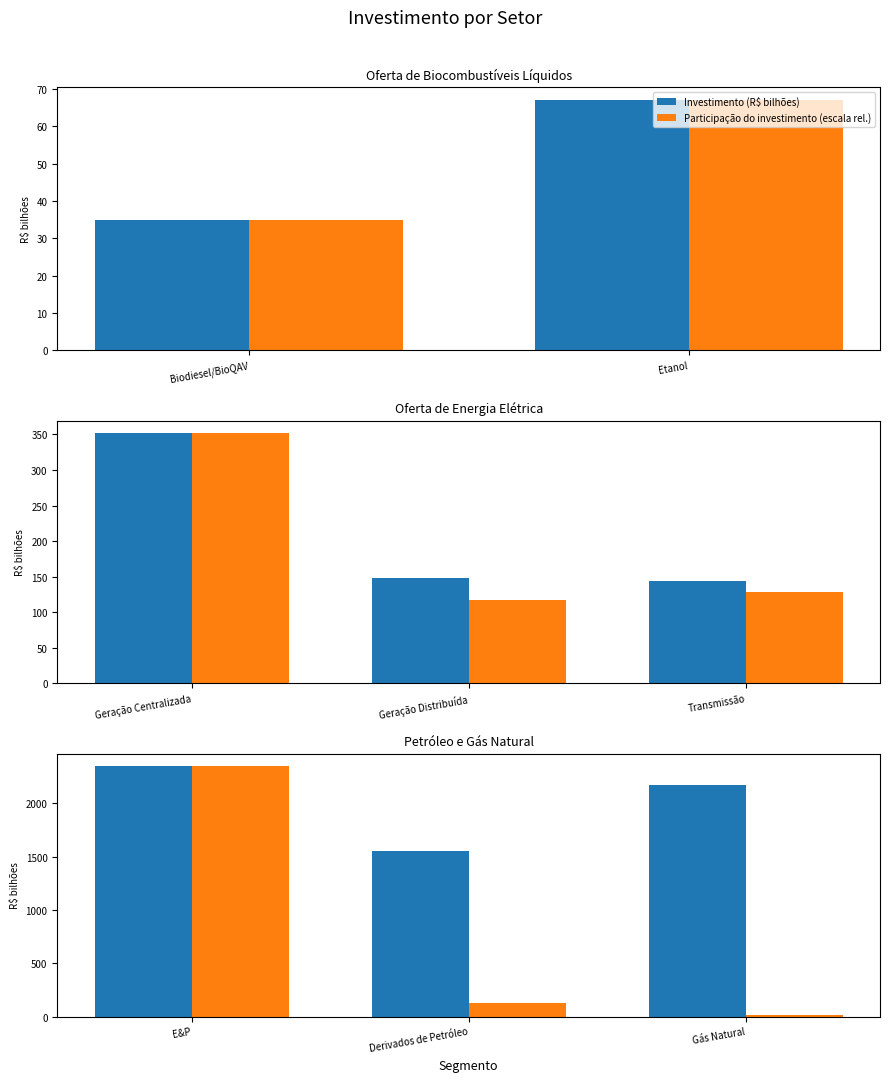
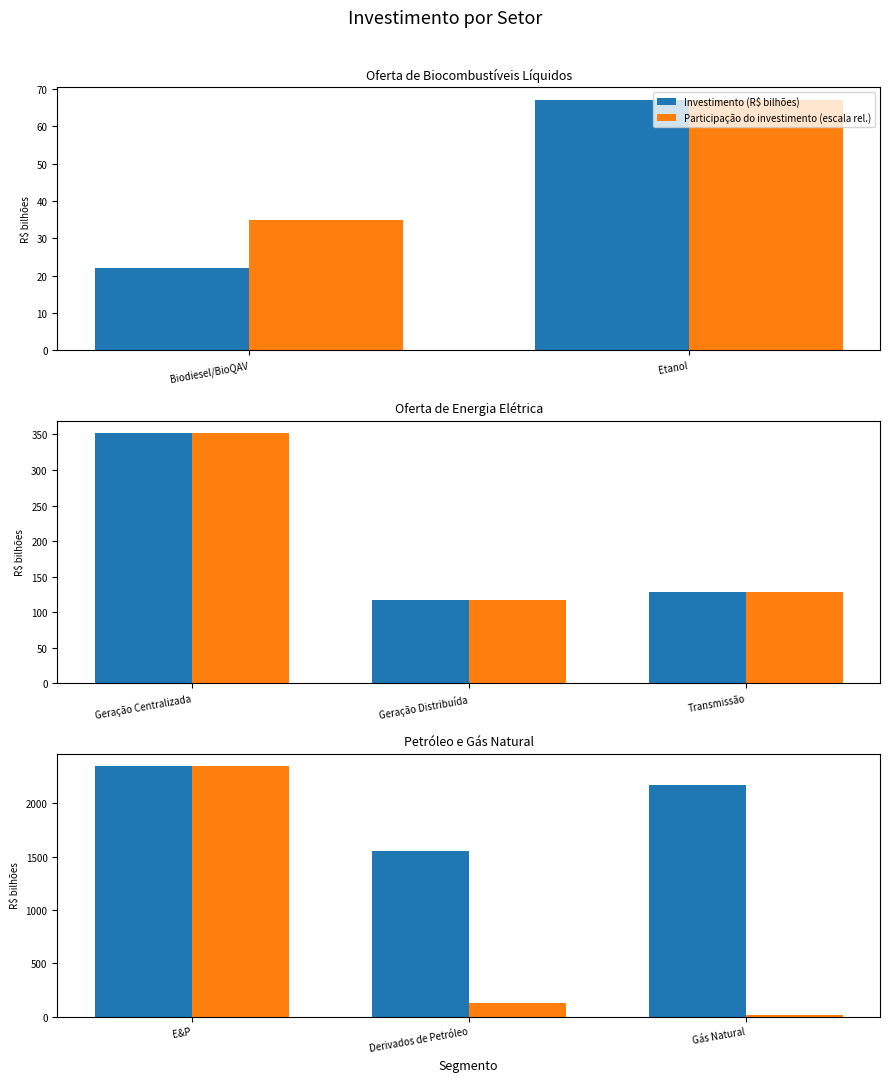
  {
    "Oferta de Biocombustíveis Líquidos": {
      "Investimento (R$ bilhões)": {
-       "Biodiesel/BioQAV": 35,
+       "Biodiesel/BioQAV": 22,
        "Etanol": 67
      },
      "Participação do investimento (escala rel.)": {
        "Biodiesel/BioQAV": 35
      }
    },
    "Oferta de Energia Elétrica": {
      "Investimento (R$ bilhões)": {
        "Geração Centralizada": 350,
-       "Geração Distribuída": 150,
-       "Transmissão": 140
+       "Geração Distribuída": 120,
+       "Transmissão": 130
      },
      "Participação do investimento (escala rel.)": {
        "Geração Centralizada": 350,
        "Geração Distribuída": 120,
        "Transmissão": 130
      }
    },
    "Petróleo e Gás Natural": {
      "Investimento (R$ bilhões)": {
        "E&P": 2350,
        "Derivados de Petróleo": 1550,
        "Gás Natural": 2170
      },
      "Participação do investimento (escala rel.)": {
        "E&P": 2350,
        "Derivados de Petróleo": 120
      }
    }
  }
